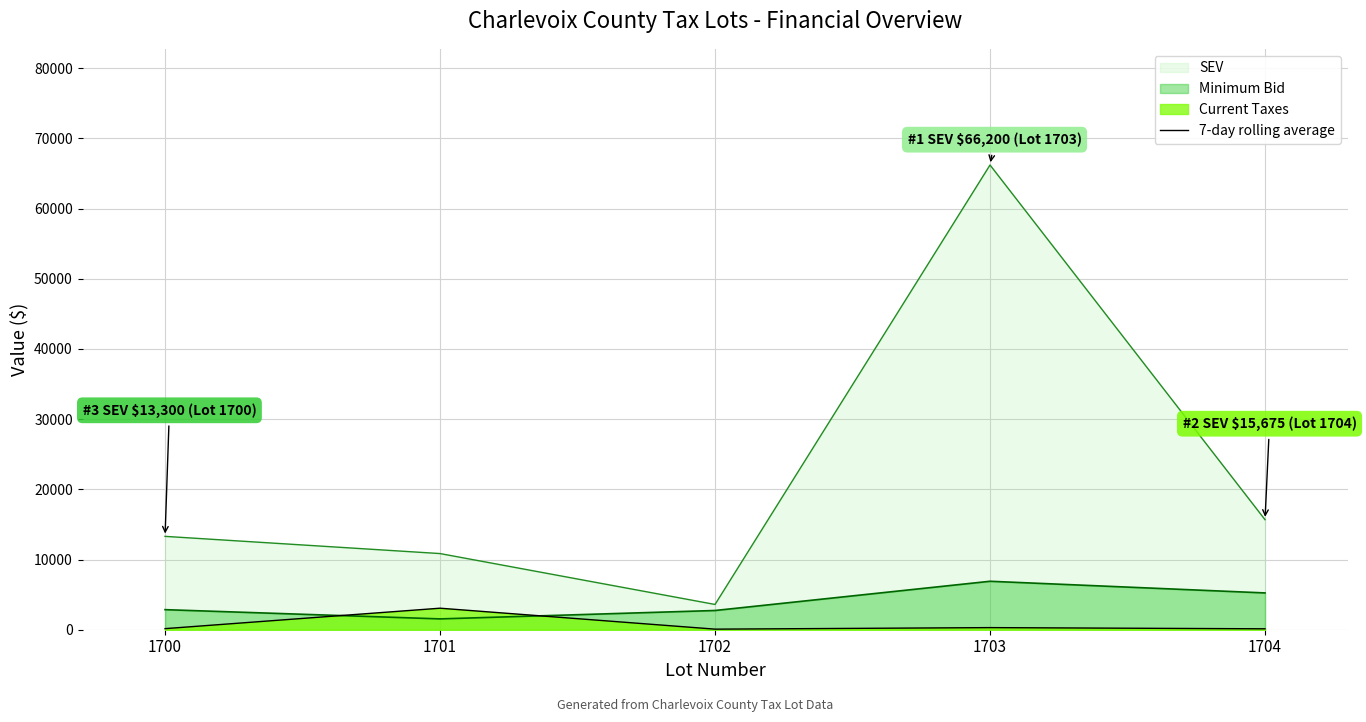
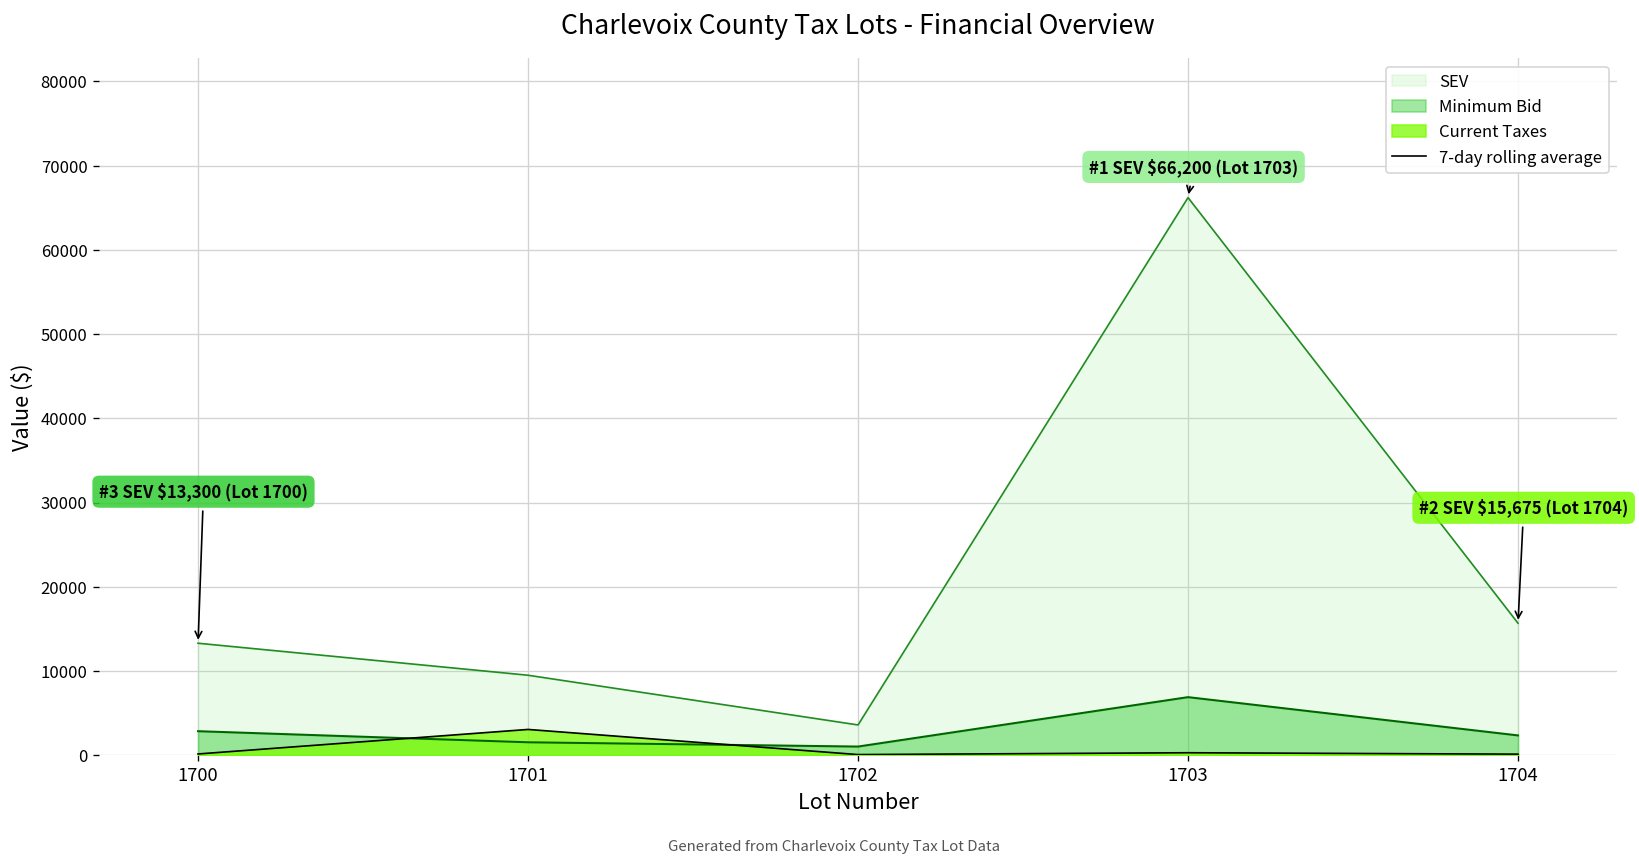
  {
    "SEV": {
-     "1701": 11000,
+     "1701": 10000,
      "1702": 4000
    },
    "Minimum Bid": {
      "1700": 3000,
      "1701": 2000,
-     "1702": 3000,
+     "1702": 1000,
      "1703": 7000,
-     "1704": 5000
+     "1704": 2000
    },
    "Current Taxes": {
      "1700": 0,
      "1701": 3000,
      "1702": 0,
      "1703": 0,
      "1704": 0
    }
  }
